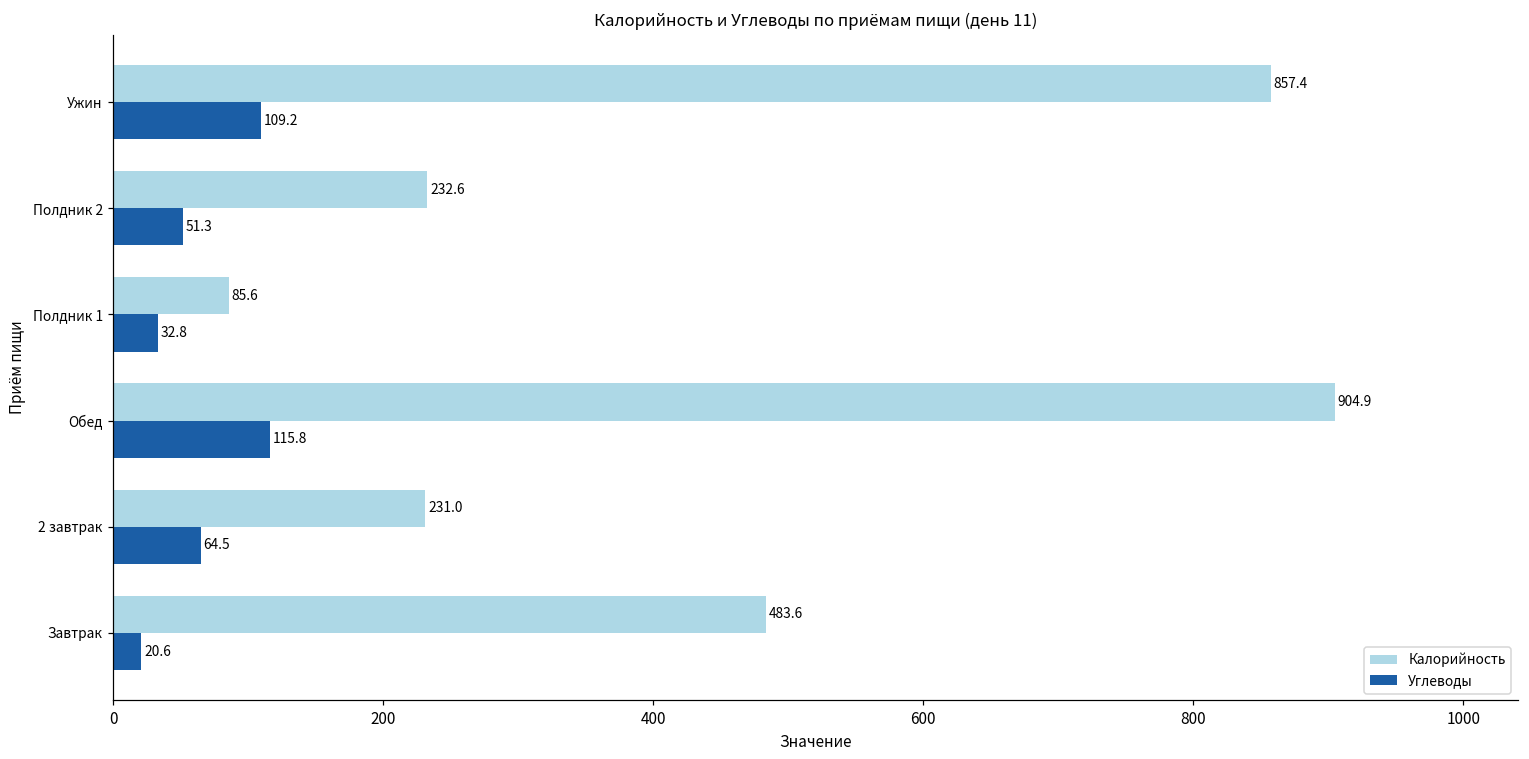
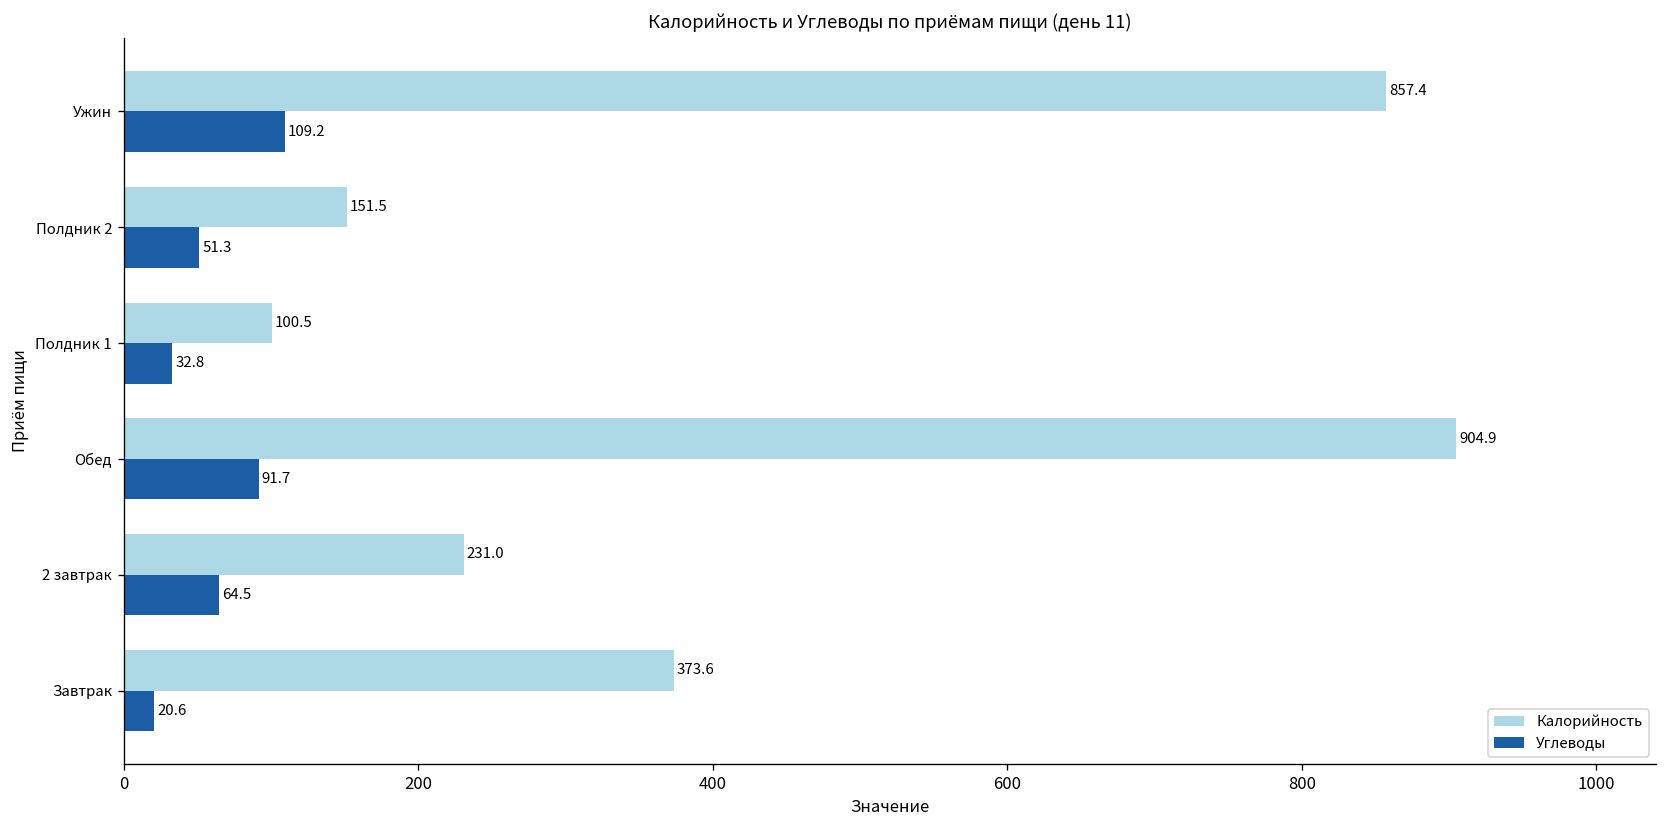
  {
    "Калорийность": {
      "Ужин": 857.4,
-     "Полдник 2": 232.6,
-     "Полдник 1": 85.6,
+     "Полдник 2": 151.5,
+     "Полдник 1": 100.5,
      "Обед": 904.9,
      "2 завтрак": 231.0,
-     "Завтрак": 483.6
+     "Завтрак": 373.6
    },
    "Углеводы": {
      "Ужин": 109.2,
      "Полдник 2": 51.3,
      "Полдник 1": 32.8,
-     "Обед": 115.8,
+     "Обед": 91.7,
      "2 завтрак": 64.5,
      "Завтрак": 20.6
    }
  }
